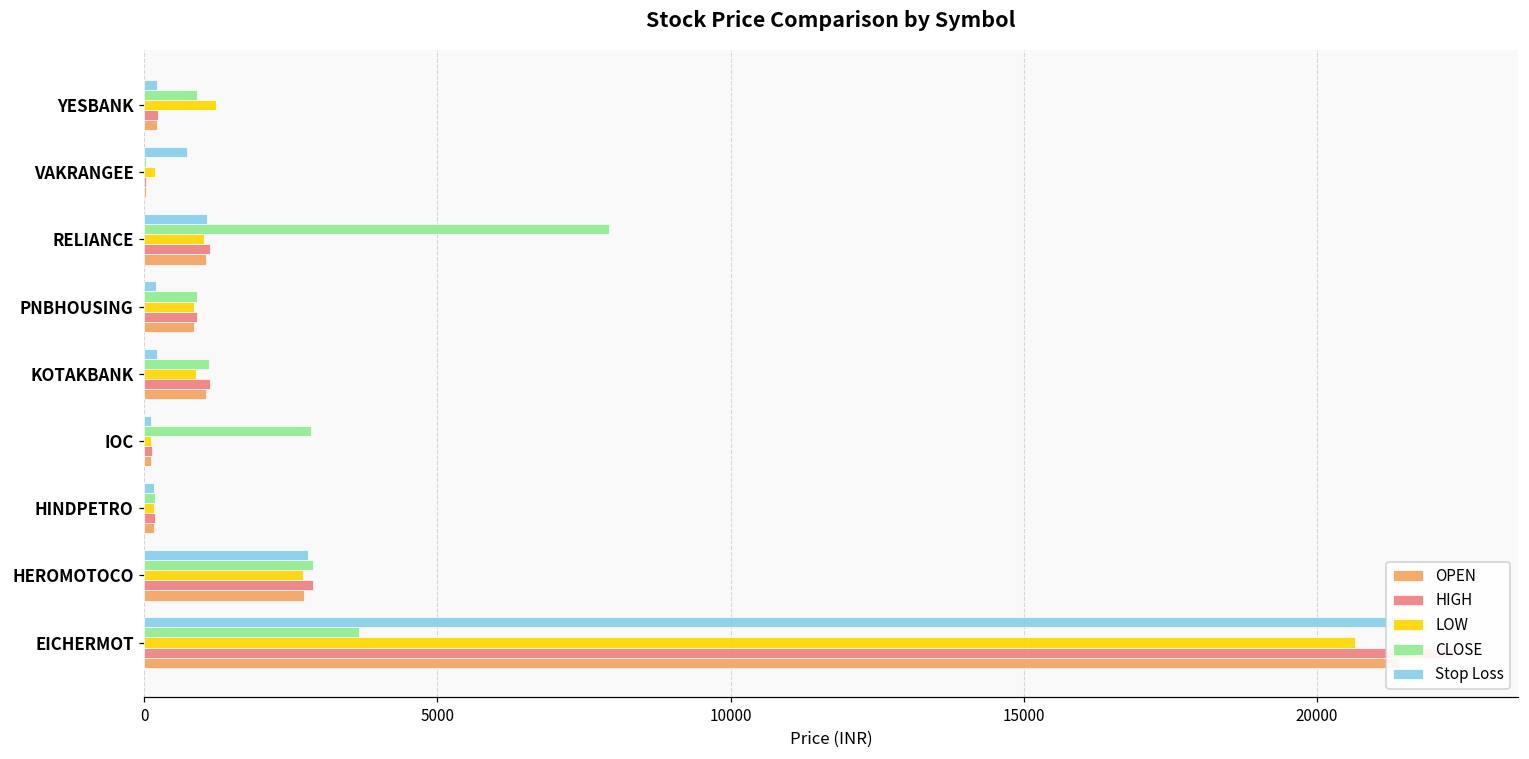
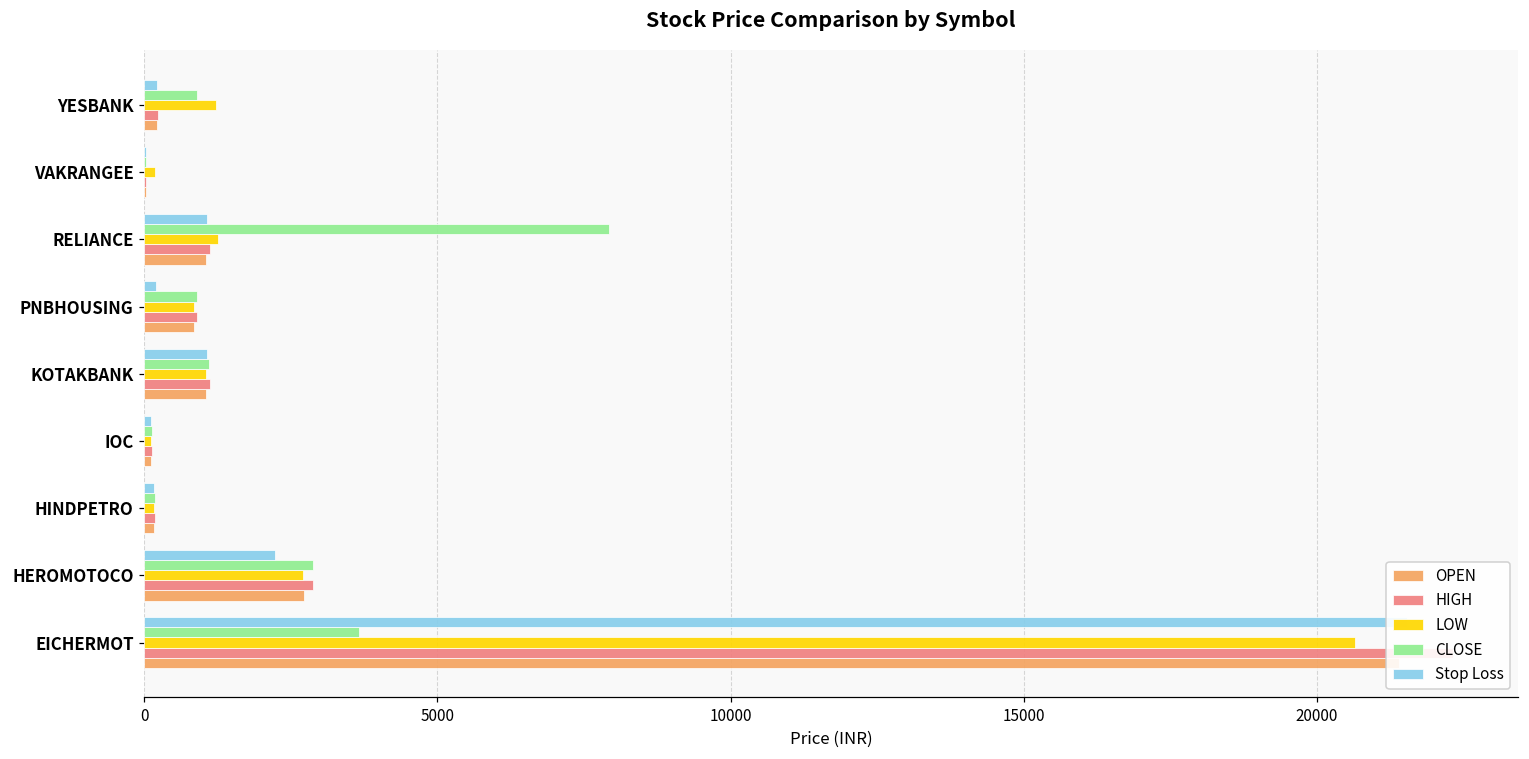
  {
    "LOW": {
      "YESBANK": 1200,
      "VAKRANGEE": 200,
-     "RELIANCE": 1000,
+     "RELIANCE": 1300,
      "PNBHOUSING": 900,
-     "KOTAKBANK": 900,
+     "KOTAKBANK": 1000,
      "IOC": 100,
      "HINDPETRO": 200,
      "HEROMOTOCO": 2700,
      "EICHERMOT": 20700
    },
    "CLOSE": {
      "YESBANK": 900,
      "RELIANCE": 7900,
      "PNBHOUSING": 900,
      "KOTAKBANK": 1100,
-     "IOC": 2800,
+     "IOC": 100,
      "HINDPETRO": 200,
      "HEROMOTOCO": 2900,
      "EICHERMOT": 3700
    },
    "Stop Loss": {
      "YESBANK": 200,
-     "VAKRANGEE": 700,
+     "VAKRANGEE": 0,
      "RELIANCE": 1100,
      "PNBHOUSING": 200,
-     "KOTAKBANK": 200,
+     "KOTAKBANK": 1100,
      "IOC": 100,
      "HINDPETRO": 200,
-     "HEROMOTOCO": 2800
+     "HEROMOTOCO": 2200
    }
  }
